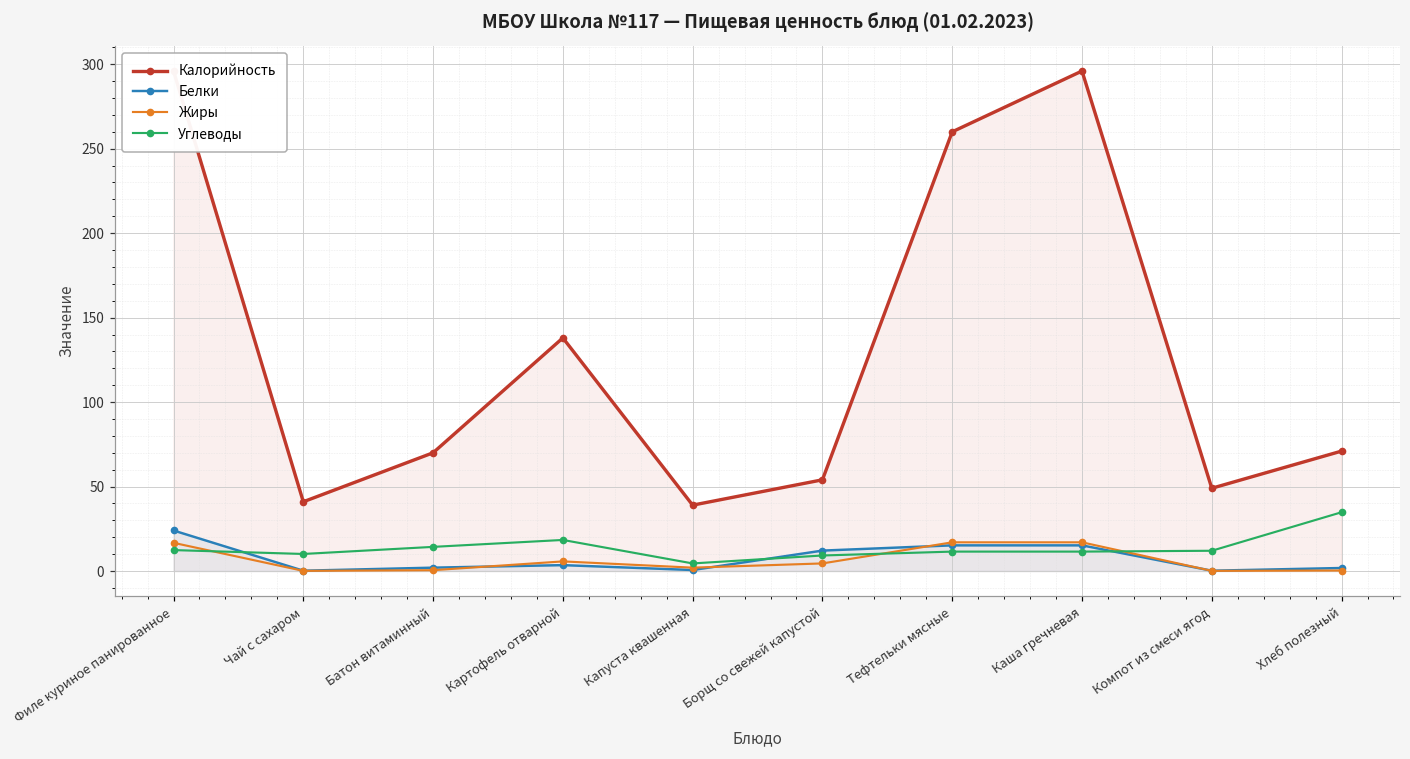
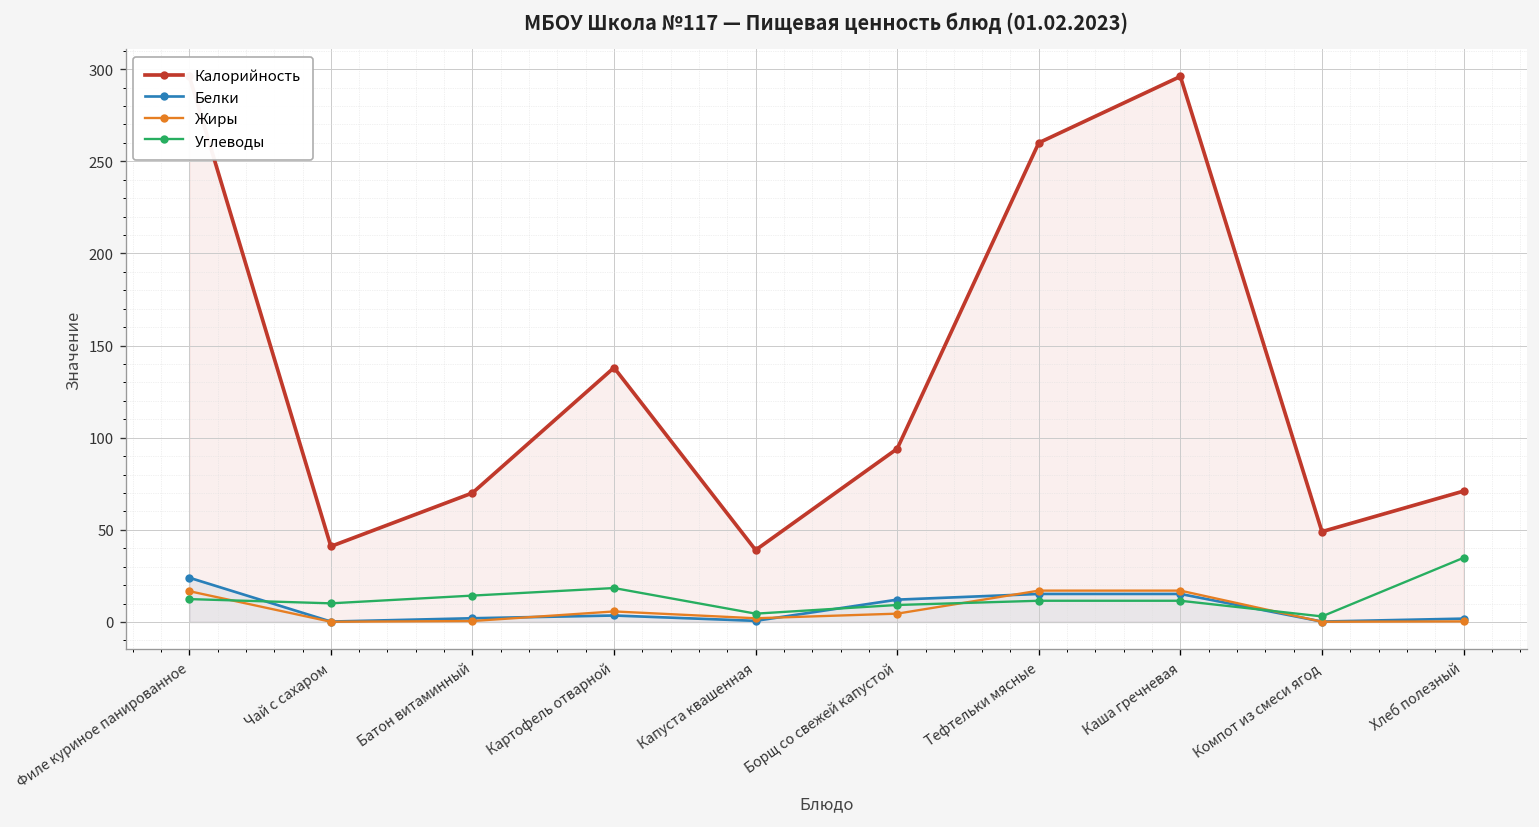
  {
    "Калорийность": {
      "Чай с сахаром": 41,
      "Батон витаминный": 70,
      "Картофель отварной": 138,
      "Капуста квашенная": 39,
-     "Борщ со свежей капустой": 54,
+     "Борщ со свежей капустой": 94,
      "Тефтельки мясные": 260,
      "Каша гречневая": 296,
      "Компот из смеси ягод": 49,
      "Хлеб полезный": 71
    },
    "Белки": {
      "Филе куриное панированное": 24,
      "Картофель отварной": 4,
      "Борщ со свежей капустой": 12,
      "Тефтельки мясные": 15,
      "Каша гречневая": 15
    },
    "Жиры": {
      "Филе куриное панированное": 17,
      "Картофель отварной": 6,
      "Борщ со свежей капустой": 5,
      "Тефтельки мясные": 17,
      "Каша гречневая": 17
    },
    "Углеводы": {
      "Филе куриное панированное": 12,
      "Чай с сахаром": 10,
      "Батон витаминный": 14,
      "Картофель отварной": 18,
      "Капуста квашенная": 5,
      "Борщ со свежей капустой": 9,
      "Тефтельки мясные": 12,
      "Каша гречневая": 12,
-     "Компот из смеси ягод": 12,
+     "Компот из смеси ягод": 3,
      "Хлеб полезный": 35
    }
  }
